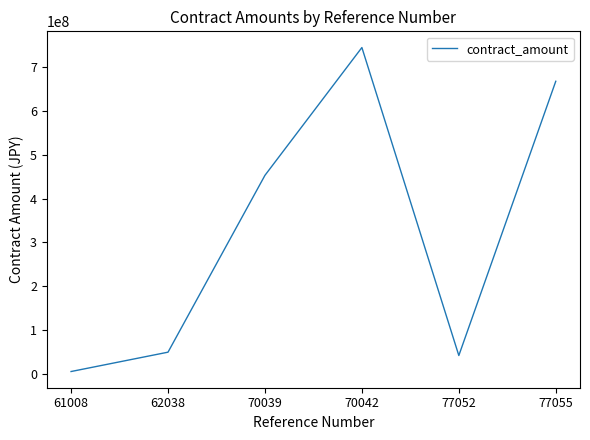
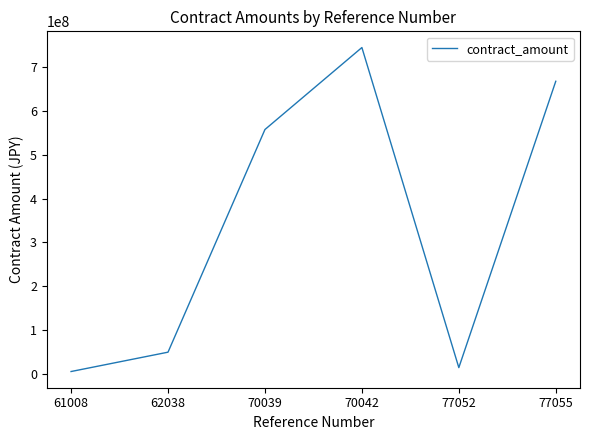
  {
    "61008": 10000000,
    "62038": 50000000,
-   "70039": 450000000,
+   "70039": 560000000,
    "70042": 740000000,
-   "77052": 40000000,
+   "77052": 10000000,
    "77055": 670000000
  }
